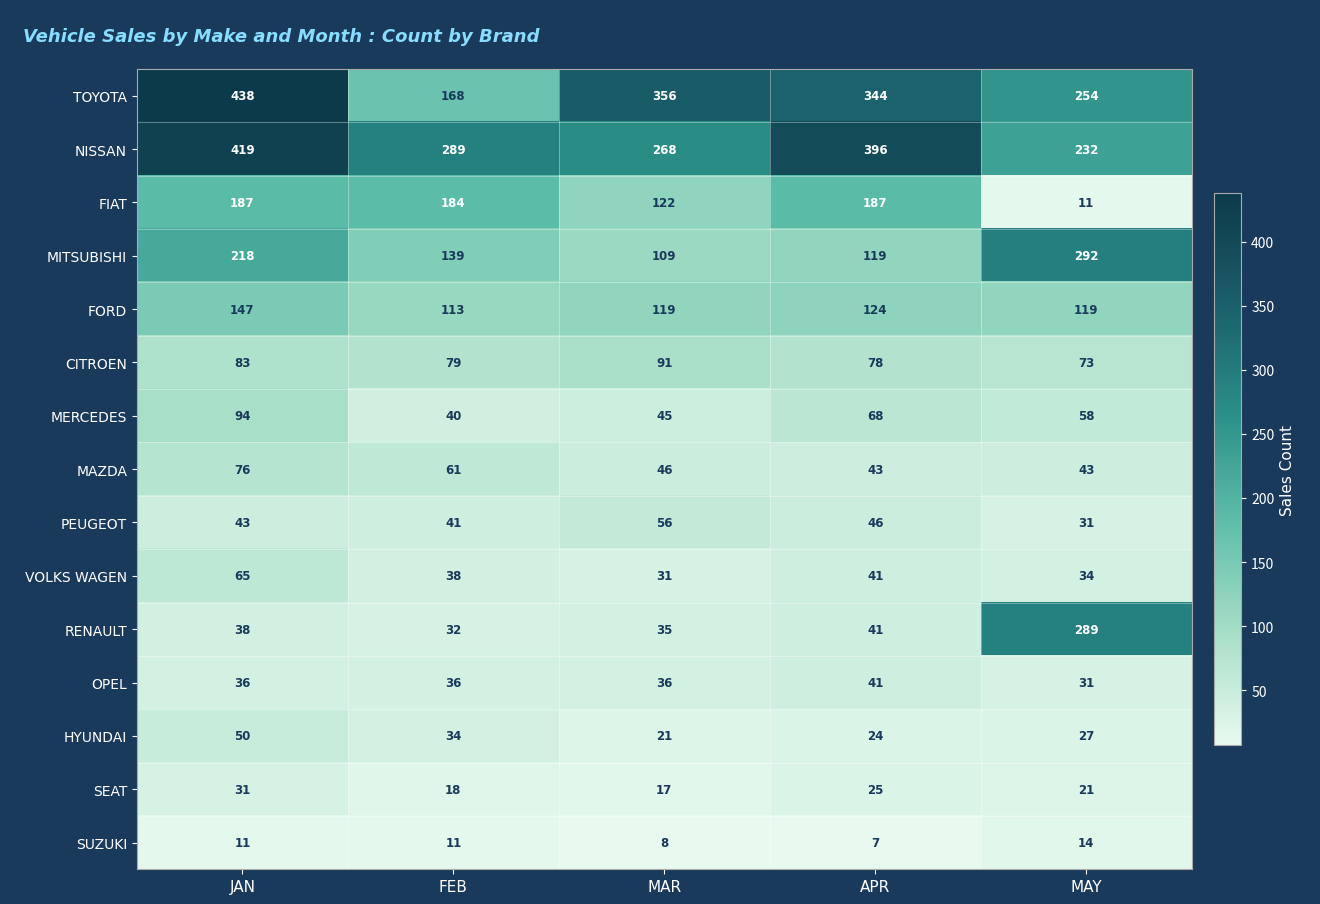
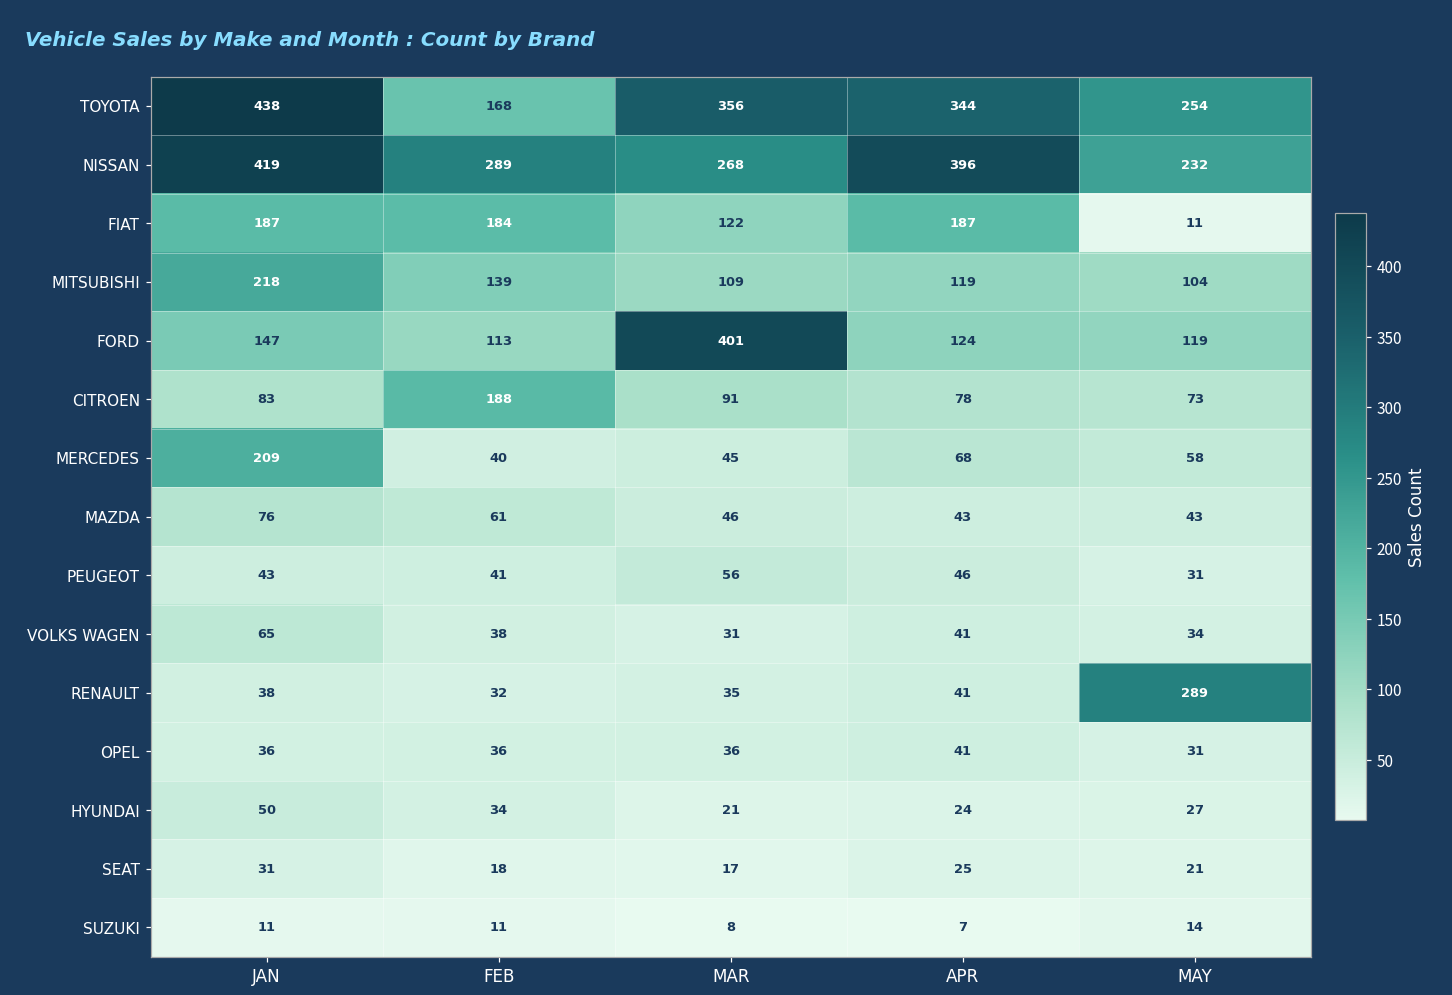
  {
    "TOYOTA": {
      "JAN": 438,
      "FEB": 168,
      "MAR": 356,
      "APR": 344,
      "MAY": 254
    },
    "NISSAN": {
      "JAN": 419,
      "FEB": 289,
      "MAR": 268,
      "APR": 396,
      "MAY": 232
    },
    "FIAT": {
      "JAN": 187,
      "FEB": 184,
      "MAR": 122,
      "APR": 187,
      "MAY": 11
    },
    "MITSUBISHI": {
      "JAN": 218,
      "FEB": 139,
      "MAR": 109,
      "APR": 119,
-     "MAY": 292
+     "MAY": 104
    },
    "FORD": {
      "JAN": 147,
      "FEB": 113,
-     "MAR": 119,
+     "MAR": 401,
      "APR": 124,
      "MAY": 119
    },
    "CITROEN": {
      "JAN": 83,
-     "FEB": 79,
+     "FEB": 188,
      "MAR": 91,
      "APR": 78,
      "MAY": 73
    },
    "MERCEDES": {
-     "JAN": 94,
+     "JAN": 209,
      "FEB": 40,
      "MAR": 45,
      "APR": 68,
      "MAY": 58
    },
    "MAZDA": {
      "JAN": 76,
      "FEB": 61,
      "MAR": 46,
      "APR": 43,
      "MAY": 43
    },
    "PEUGEOT": {
      "JAN": 43,
      "FEB": 41,
      "MAR": 56,
      "APR": 46,
      "MAY": 31
    },
    "VOLKS WAGEN": {
      "JAN": 65,
      "FEB": 38,
      "MAR": 31,
      "APR": 41,
      "MAY": 34
    },
    "RENAULT": {
      "JAN": 38,
      "FEB": 32,
      "MAR": 35,
      "APR": 41,
      "MAY": 289
    },
    "OPEL": {
      "JAN": 36,
      "FEB": 36,
      "MAR": 36,
      "APR": 41,
      "MAY": 31
    },
    "HYUNDAI": {
      "JAN": 50,
      "FEB": 34,
      "MAR": 21,
      "APR": 24,
      "MAY": 27
    },
    "SEAT": {
      "JAN": 31,
      "FEB": 18,
      "MAR": 17,
      "APR": 25,
      "MAY": 21
    },
    "SUZUKI": {
      "JAN": 11,
      "FEB": 11,
      "MAR": 8,
      "APR": 7,
      "MAY": 14
    }
  }
